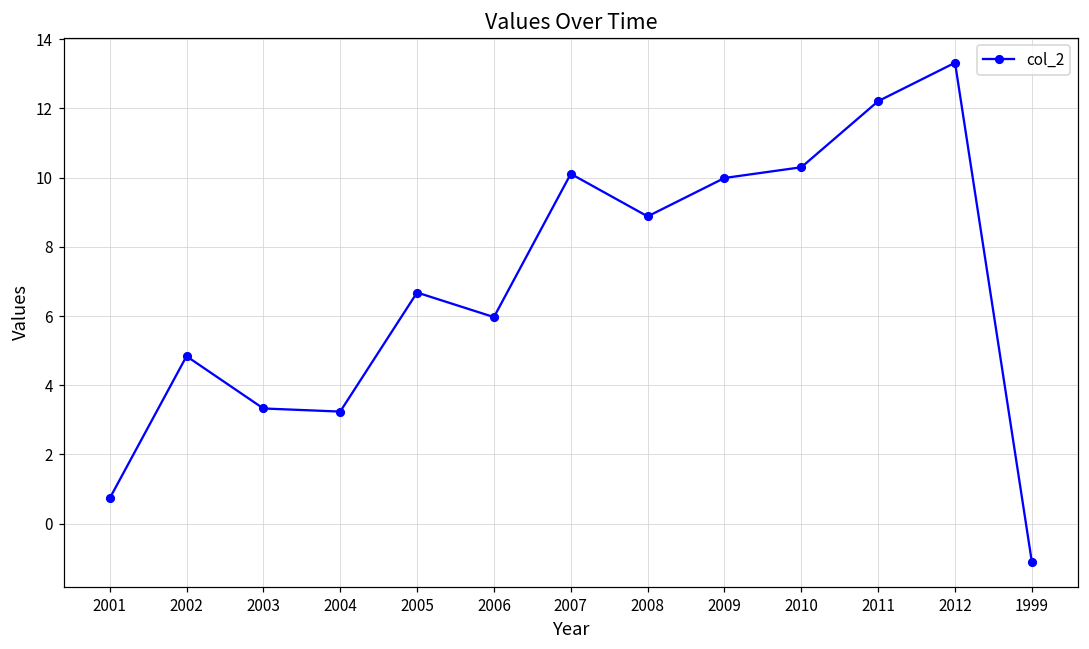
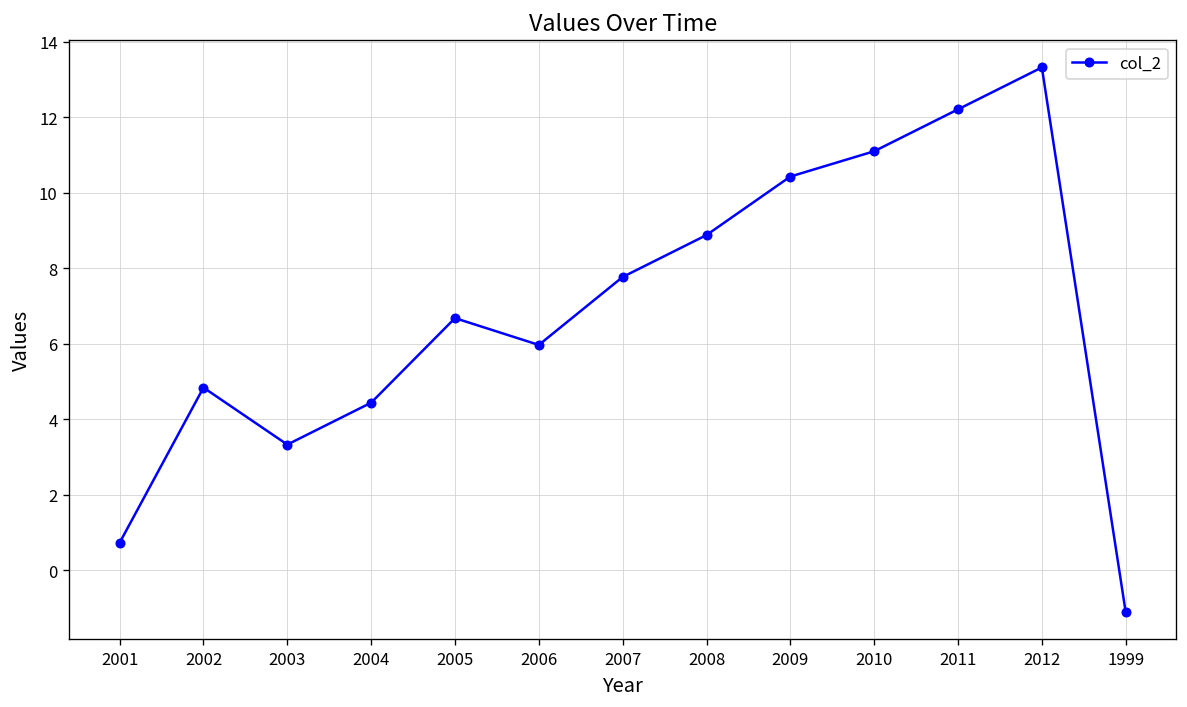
  {
    "2001": 0.7,
    "2002": 4.8,
    "2003": 3.3,
-   "2004": 3.2,
+   "2004": 4.4,
    "2005": 6.7,
    "2006": 6.0,
-   "2007": 10.1,
+   "2007": 7.8,
    "2008": 8.9,
-   "2009": 10.0,
-   "2010": 10.3,
+   "2009": 10.4,
+   "2010": 11.1,
    "2011": 12.2,
    "2012": 13.3,
    "1999": -1.1
  }
